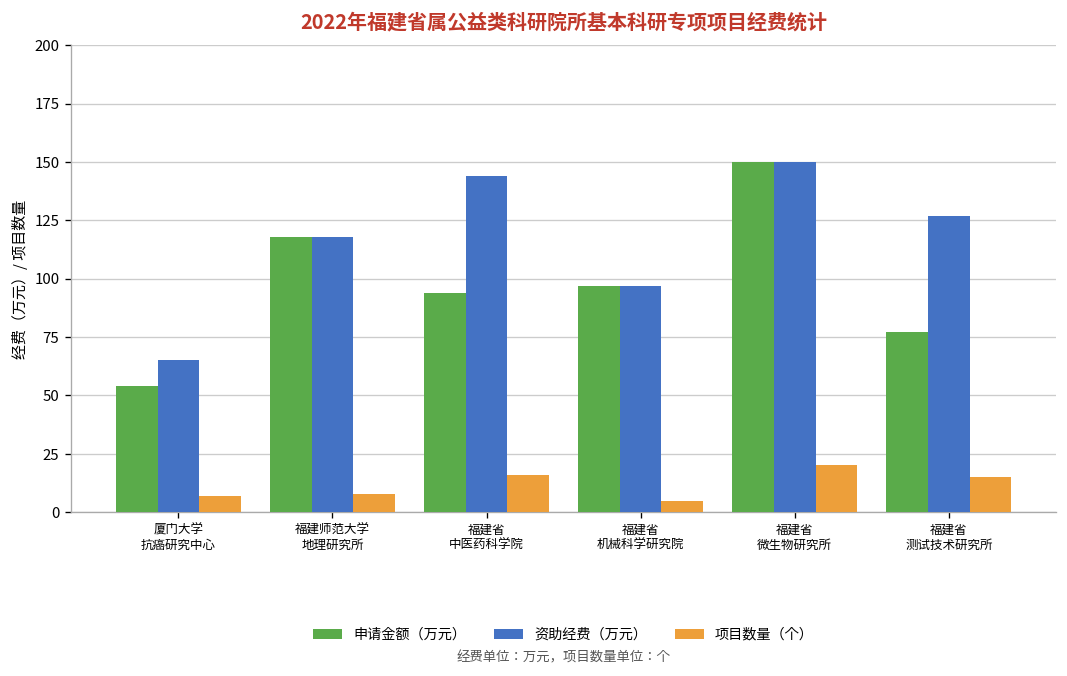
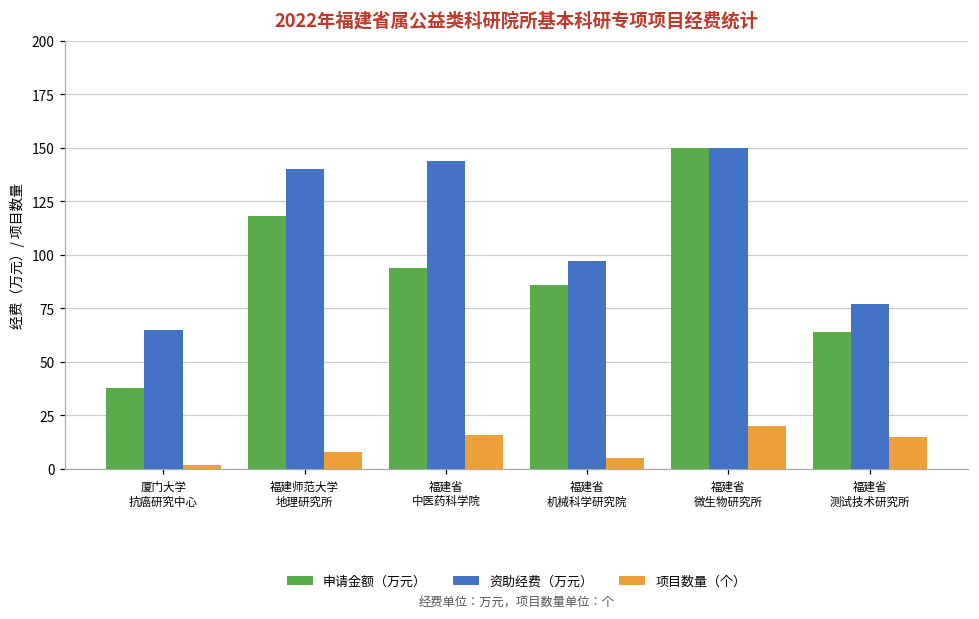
  {
    "申请金额（万元）": {
-     "厦门大学 抗癌研究中心": 54,
+     "厦门大学 抗癌研究中心": 38,
      "福建师范大学 地理研究所": 118,
      "福建省 中医药科学院": 94,
-     "福建省 机械科学研究院": 97,
+     "福建省 机械科学研究院": 86,
      "福建省 微生物研究所": 150,
-     "福建省 测试技术研究所": 77
+     "福建省 测试技术研究所": 64
    },
    "资助经费（万元）": {
      "厦门大学 抗癌研究中心": 65,
-     "福建师范大学 地理研究所": 118,
+     "福建师范大学 地理研究所": 140,
      "福建省 中医药科学院": 144,
      "福建省 机械科学研究院": 97,
      "福建省 微生物研究所": 150,
-     "福建省 测试技术研究所": 127
+     "福建省 测试技术研究所": 77
    },
    "项目数量（个）": {
-     "厦门大学 抗癌研究中心": 7,
+     "厦门大学 抗癌研究中心": 2,
      "福建师范大学 地理研究所": 8,
      "福建省 中医药科学院": 16,
      "福建省 机械科学研究院": 5,
      "福建省 微生物研究所": 20,
      "福建省 测试技术研究所": 15
    }
  }
